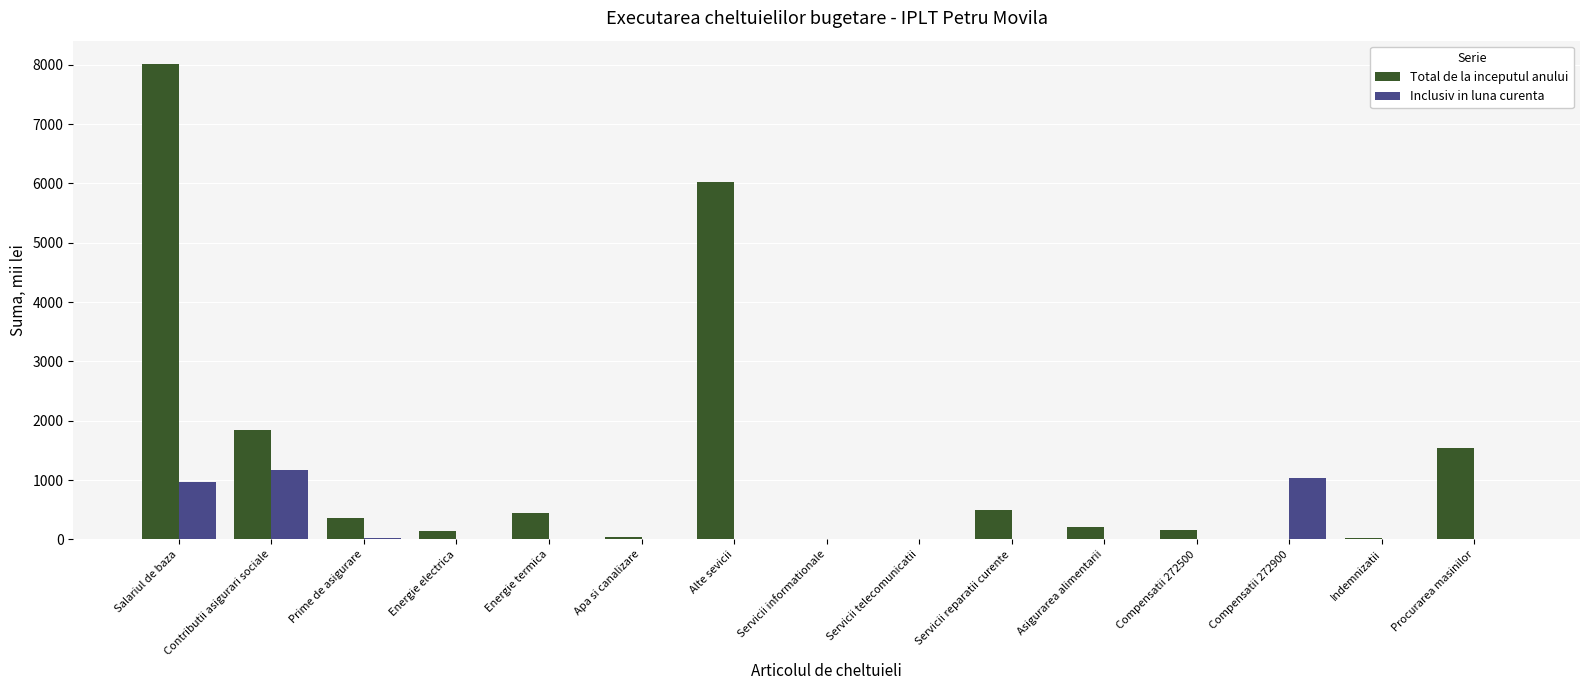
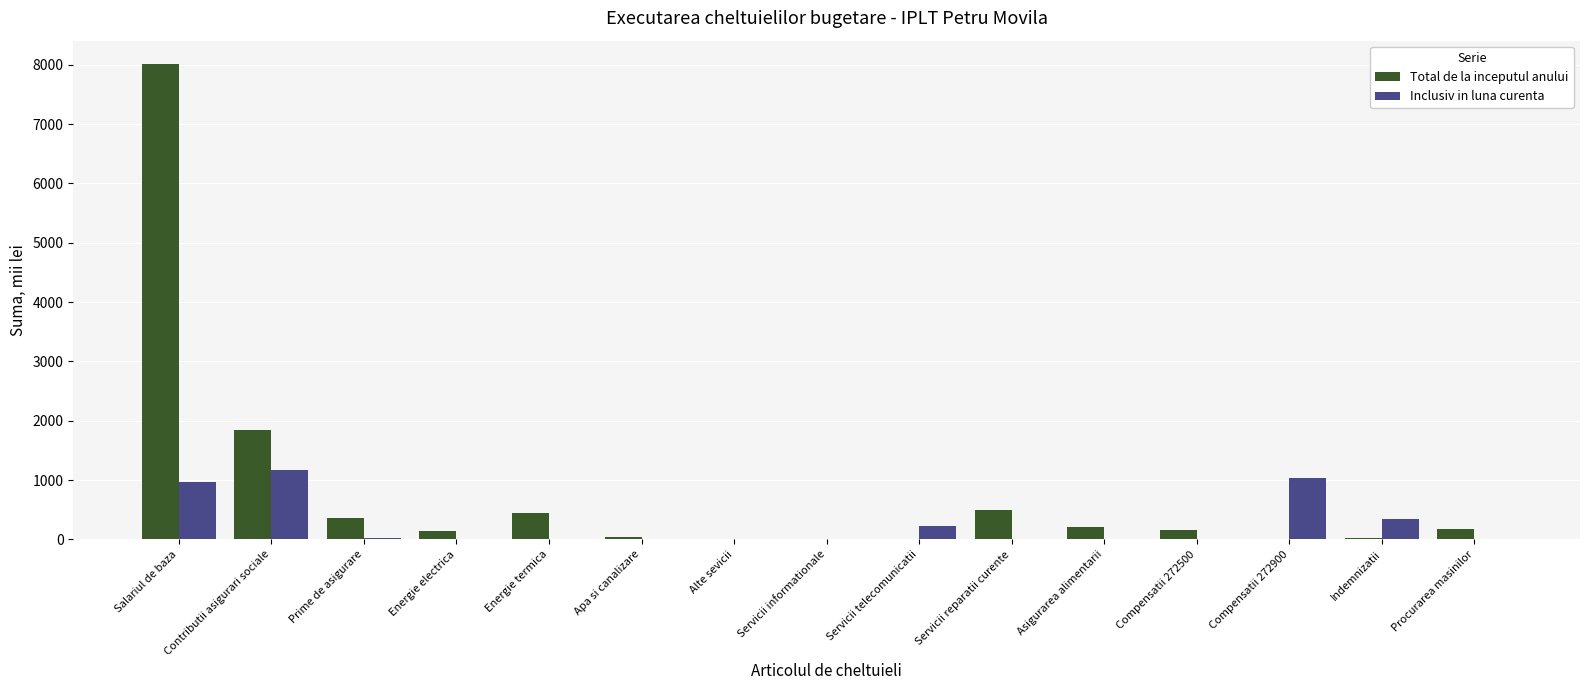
  {
    "Total de la inceputul anului": {
      "Salariul de baza": 8000,
      "Contributii asigurari sociale": 1800,
      "Prime de asigurare": 400,
      "Energie electrica": 200,
      "Energie termica": 400,
      "Apa si canalizare": 0,
-     "Alte sevicii": 6000,
+     "Alte sevicii": 0,
      "Servicii reparatii curente": 500,
      "Asigurarea alimentarii": 200,
      "Compensatii 272500": 200,
-     "Procurarea masinilor": 1500
+     "Procurarea masinilor": 200
    },
    "Inclusiv in luna curenta": {
      "Salariul de baza": 1000,
      "Contributii asigurari sociale": 1200,
      "Energie termica": 0,
      "Apa si canalizare": 0,
-     "Servicii telecomunicatii": 0,
+     "Servicii telecomunicatii": 200,
      "Servicii reparatii curente": 0,
      "Asigurarea alimentarii": 0,
      "Compensatii 272500": 0,
      "Compensatii 272900": 1000,
-     "Indemnizatii": 0,
+     "Indemnizatii": 300,
      "Procurarea masinilor": 0
    }
  }
